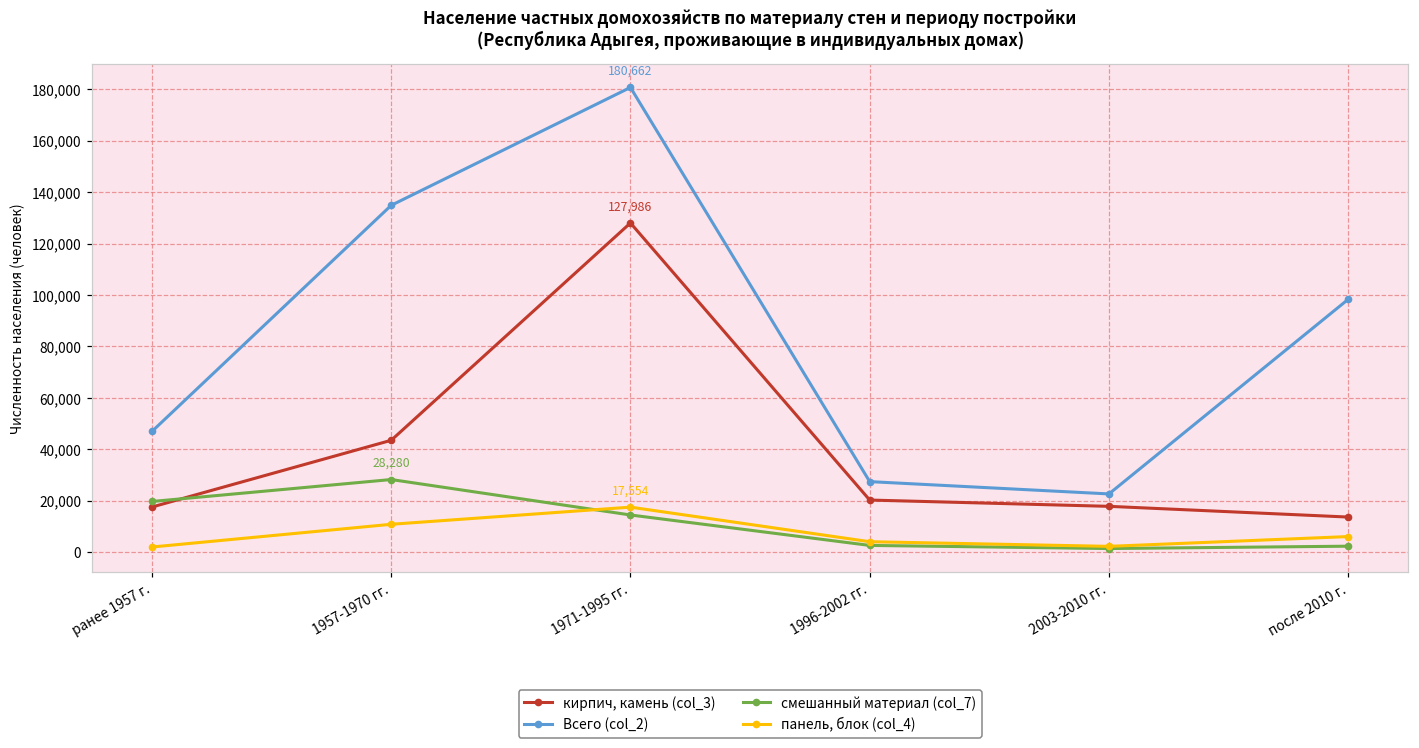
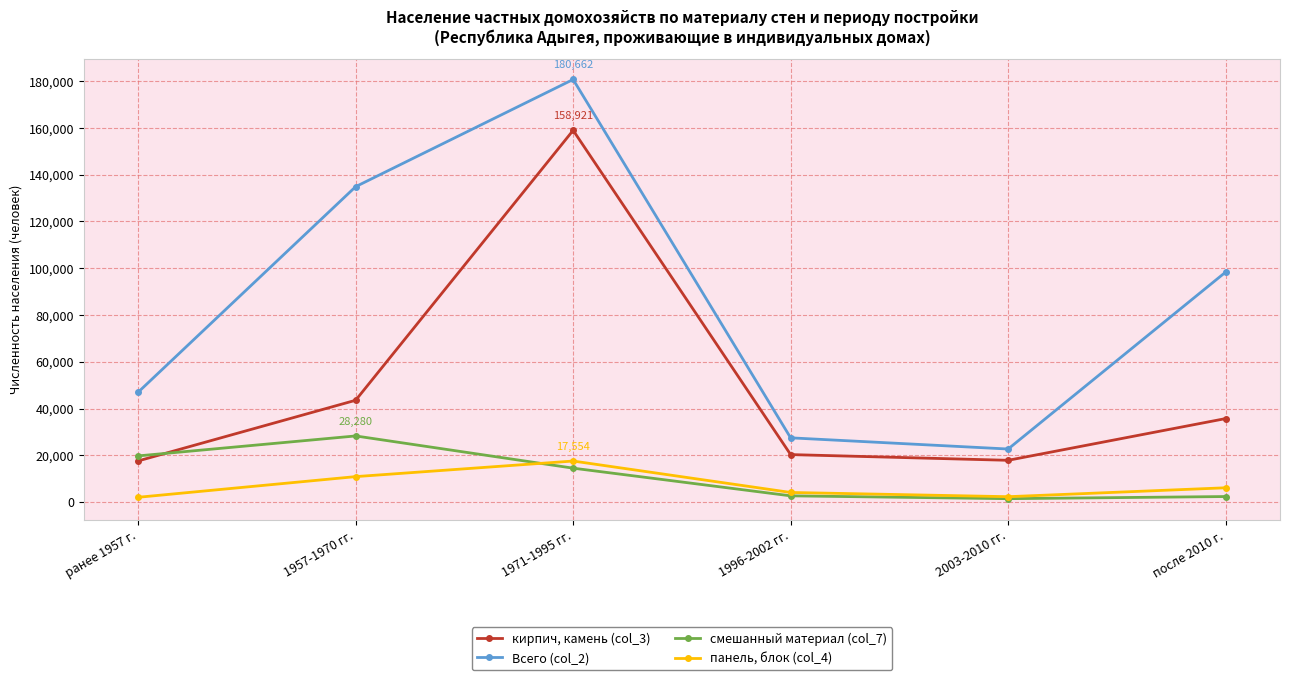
  {
    "кирпич, камень (col_3)": {
-     "1971-1995 гг.": "127,986",
-     "после 2010 г.": "14,000"
+     "1971-1995 гг.": "158,921",
+     "после 2010 г.": "36,000"
    },
    "Всего (col_2)": {
      "1971-1995 гг.": "180,662"
    },
    "смешанный материал (col_7)": {
      "1957-1970 гг.": "28,280"
    },
    "панель, блок (col_4)": {
      "1971-1995 гг.": "17,554"
    }
  }
